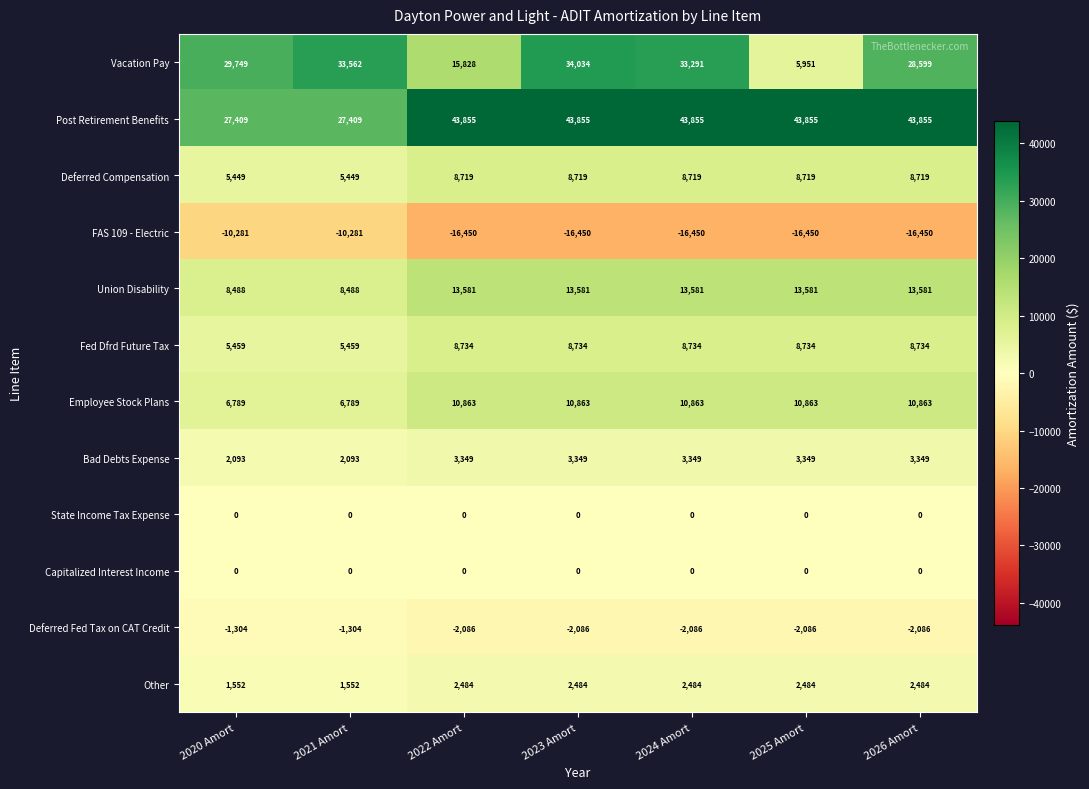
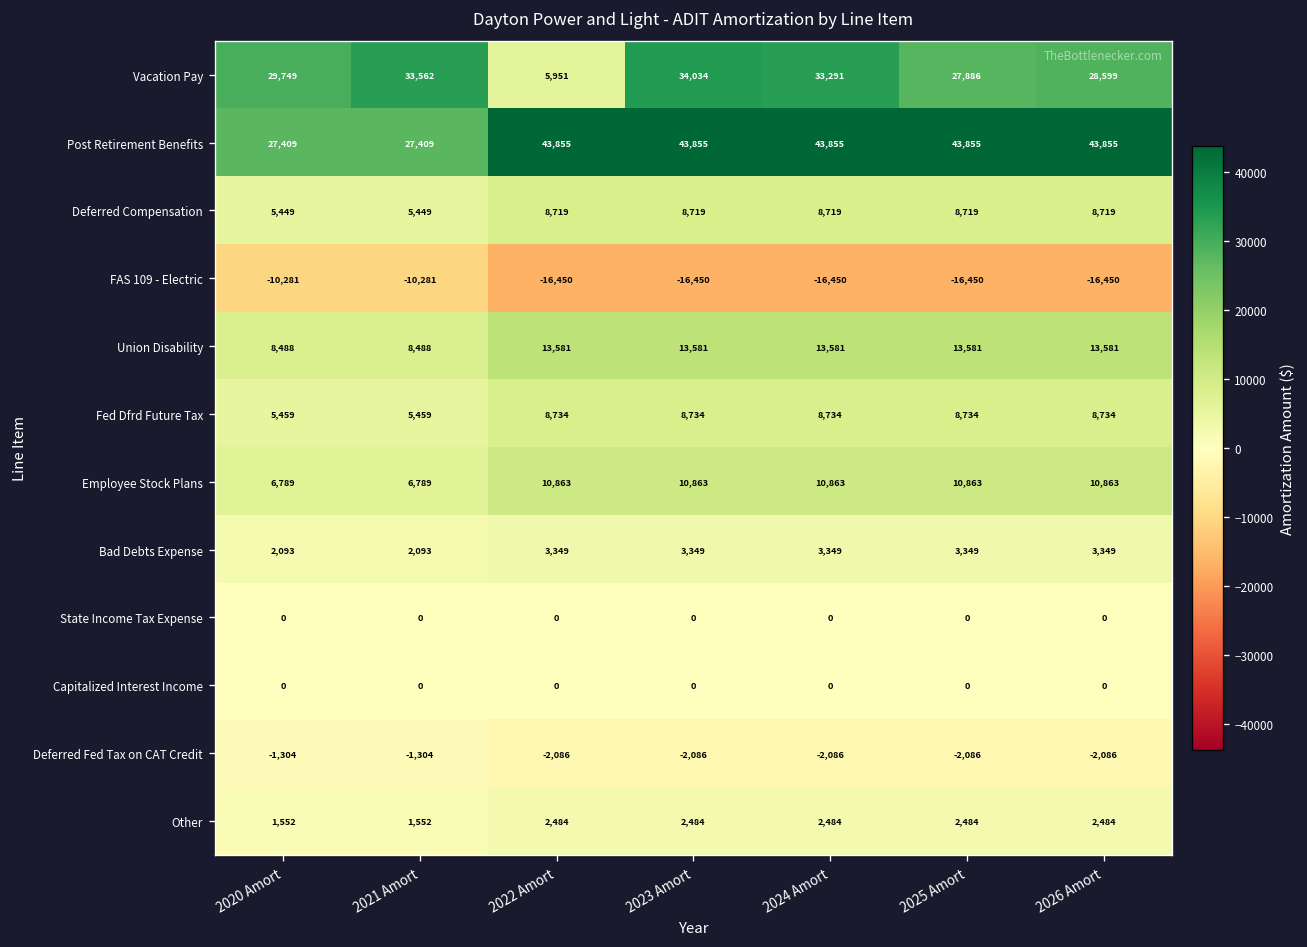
  {
    "Vacation Pay": {
      "2020 Amort": "29,749",
      "2021 Amort": "33,562",
-     "2022 Amort": "15,828",
+     "2022 Amort": "5,951",
      "2023 Amort": "34,034",
      "2024 Amort": "33,291",
-     "2025 Amort": "5,951"
+     "2025 Amort": "27,886"
    },
    "Post Retirement Benefits": {
      "2020 Amort": "27,409",
      "2021 Amort": "27,409",
      "2022 Amort": "43,855",
      "2023 Amort": "43,855",
      "2024 Amort": "43,855",
      "2025 Amort": "43,855",
      "2026 Amort": "43,855"
    },
    "Deferred Compensation": {
      "2020 Amort": "5,449",
      "2021 Amort": "5,449",
      "2022 Amort": "8,719",
      "2023 Amort": "8,719",
      "2024 Amort": "8,719",
      "2025 Amort": "8,719",
      "2026 Amort": "8,719"
    },
    "FAS 109 - Electric": {
      "2020 Amort": "-10,281",
      "2021 Amort": "-10,281",
      "2022 Amort": "-16,450",
      "2023 Amort": "-16,450",
      "2024 Amort": "-16,450",
      "2025 Amort": "-16,450",
      "2026 Amort": "-16,450"
    },
    "Union Disability": {
      "2020 Amort": "8,488",
      "2021 Amort": "8,488",
      "2022 Amort": "13,581",
      "2023 Amort": "13,581",
      "2024 Amort": "13,581",
      "2025 Amort": "13,581",
      "2026 Amort": "13,581"
    },
    "Fed Dfrd Future Tax": {
      "2020 Amort": "5,459",
      "2021 Amort": "5,459",
      "2022 Amort": "8,734",
      "2023 Amort": "8,734",
      "2024 Amort": "8,734",
      "2025 Amort": "8,734",
      "2026 Amort": "8,734"
    },
    "Employee Stock Plans": {
      "2020 Amort": "6,789",
      "2021 Amort": "6,789",
      "2022 Amort": "10,863",
      "2023 Amort": "10,863",
      "2024 Amort": "10,863",
      "2025 Amort": "10,863",
      "2026 Amort": "10,863"
    },
    "Bad Debts Expense": {
      "2020 Amort": "2,093",
      "2021 Amort": "2,093",
      "2022 Amort": "3,349",
      "2023 Amort": "3,349",
      "2024 Amort": "3,349",
      "2025 Amort": "3,349",
      "2026 Amort": "3,349"
    },
    "State Income Tax Expense": {
      "2020 Amort": "0",
      "2021 Amort": "0",
      "2022 Amort": "0",
      "2023 Amort": "0",
      "2024 Amort": "0",
      "2025 Amort": "0",
      "2026 Amort": "0"
    },
    "Capitalized Interest Income": {
      "2020 Amort": "0",
      "2021 Amort": "0",
      "2022 Amort": "0",
      "2023 Amort": "0",
      "2024 Amort": "0",
      "2025 Amort": "0",
      "2026 Amort": "0"
    },
    "Deferred Fed Tax on CAT Credit": {
      "2020 Amort": "-1,304",
      "2021 Amort": "-1,304",
      "2022 Amort": "-2,086",
      "2023 Amort": "-2,086",
      "2024 Amort": "-2,086",
      "2025 Amort": "-2,086",
      "2026 Amort": "-2,086"
    },
    "Other": {
      "2020 Amort": "1,552",
      "2021 Amort": "1,552",
      "2022 Amort": "2,484",
      "2023 Amort": "2,484",
      "2024 Amort": "2,484",
      "2025 Amort": "2,484",
      "2026 Amort": "2,484"
    }
  }
